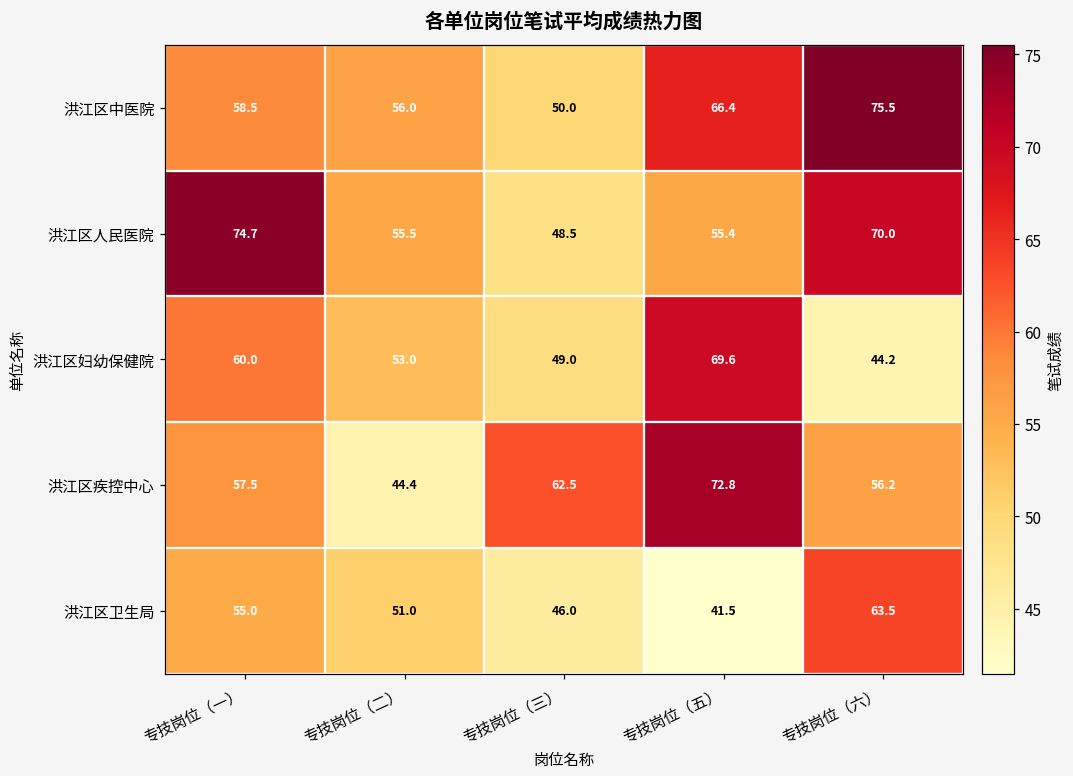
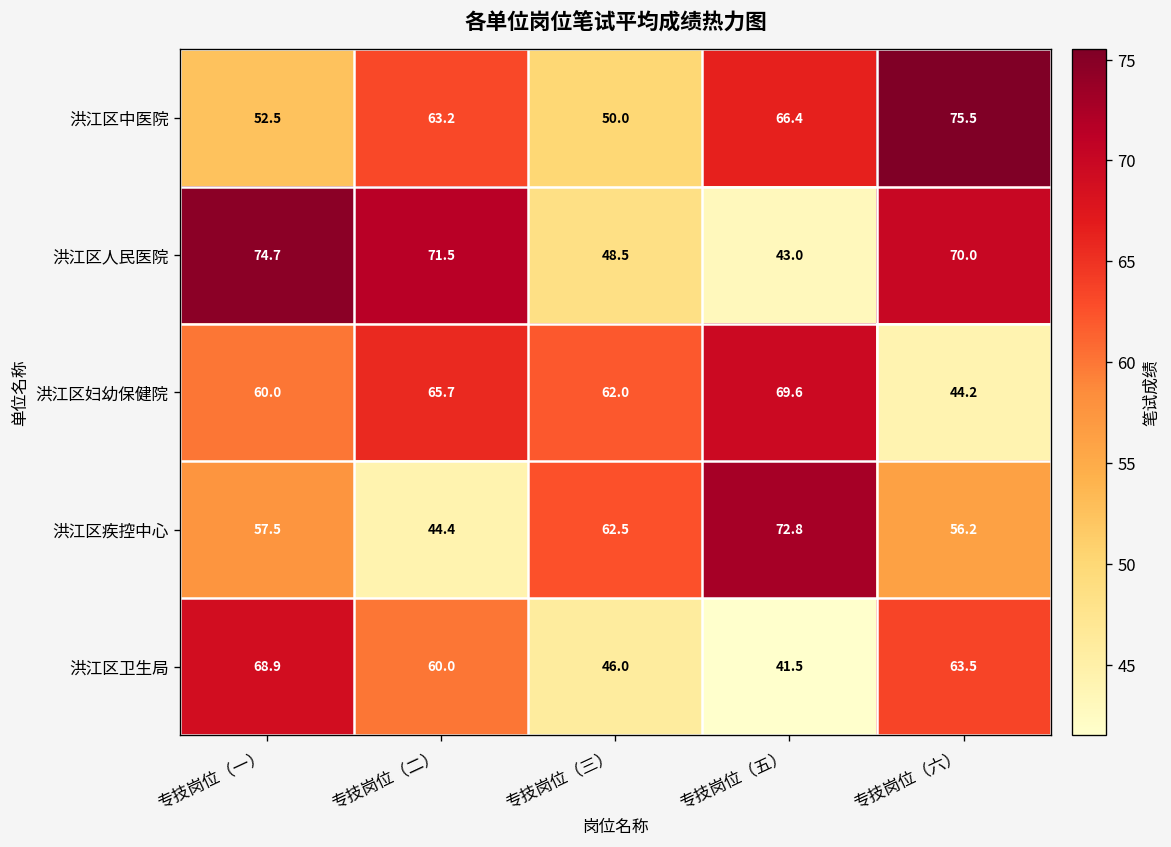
  {
    "洪江区中医院": {
-     "专技岗位（一）": 58.5,
-     "专技岗位（二）": 56.0,
+     "专技岗位（一）": 52.5,
+     "专技岗位（二）": 63.2,
      "专技岗位（三）": 50.0,
      "专技岗位（五）": 66.4,
      "专技岗位（六）": 75.5
    },
    "洪江区人民医院": {
      "专技岗位（一）": 74.7,
-     "专技岗位（二）": 55.5,
+     "专技岗位（二）": 71.5,
      "专技岗位（三）": 48.5,
-     "专技岗位（五）": 55.4,
+     "专技岗位（五）": 43.0,
      "专技岗位（六）": 70.0
    },
    "洪江区妇幼保健院": {
      "专技岗位（一）": 60.0,
-     "专技岗位（二）": 53.0,
-     "专技岗位（三）": 49.0,
+     "专技岗位（二）": 65.7,
+     "专技岗位（三）": 62.0,
      "专技岗位（五）": 69.6,
      "专技岗位（六）": 44.2
    },
    "洪江区疾控中心": {
      "专技岗位（一）": 57.5,
      "专技岗位（二）": 44.4,
      "专技岗位（三）": 62.5,
      "专技岗位（五）": 72.8,
      "专技岗位（六）": 56.2
    },
    "洪江区卫生局": {
-     "专技岗位（一）": 55.0,
-     "专技岗位（二）": 51.0,
+     "专技岗位（一）": 68.9,
+     "专技岗位（二）": 60.0,
      "专技岗位（三）": 46.0,
      "专技岗位（五）": 41.5,
      "专技岗位（六）": 63.5
    }
  }
